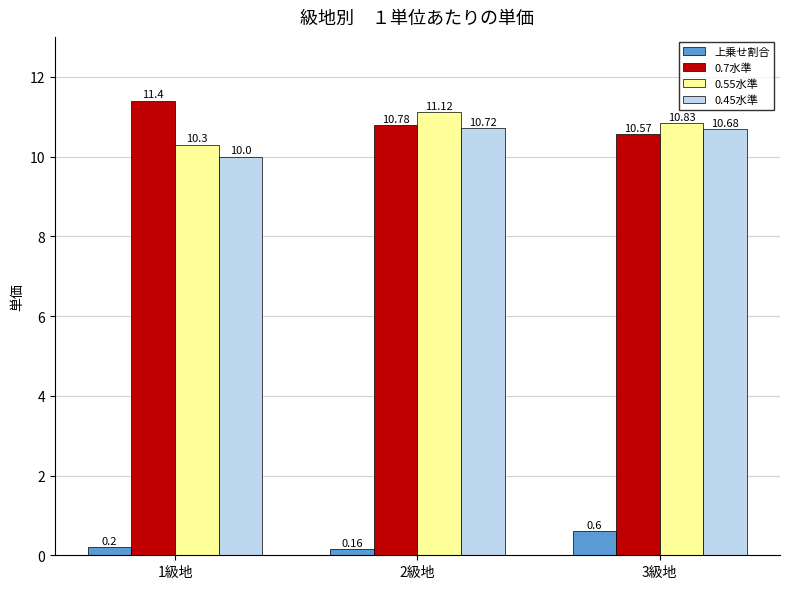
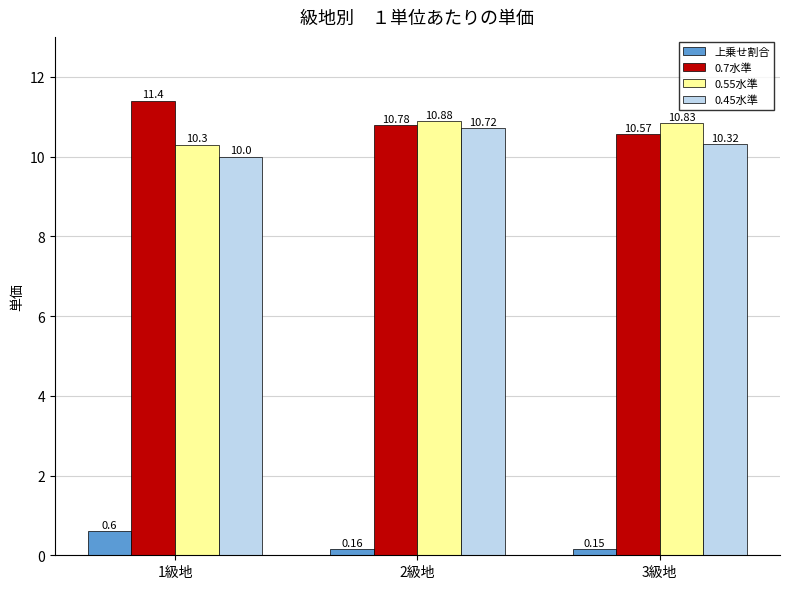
  {
    "上乗せ割合": {
-     "1級地": 0.2,
+     "1級地": 0.6,
      "2級地": 0.16,
-     "3級地": 0.6
+     "3級地": 0.15
    },
    "0.7水準": {
      "1級地": 11.4,
      "2級地": 10.78,
      "3級地": 10.57
    },
    "0.55水準": {
      "1級地": 10.3,
-     "2級地": 11.12,
+     "2級地": 10.88,
      "3級地": 10.83
    },
    "0.45水準": {
      "1級地": 10.0,
      "2級地": 10.72,
-     "3級地": 10.68
+     "3級地": 10.32
    }
  }
